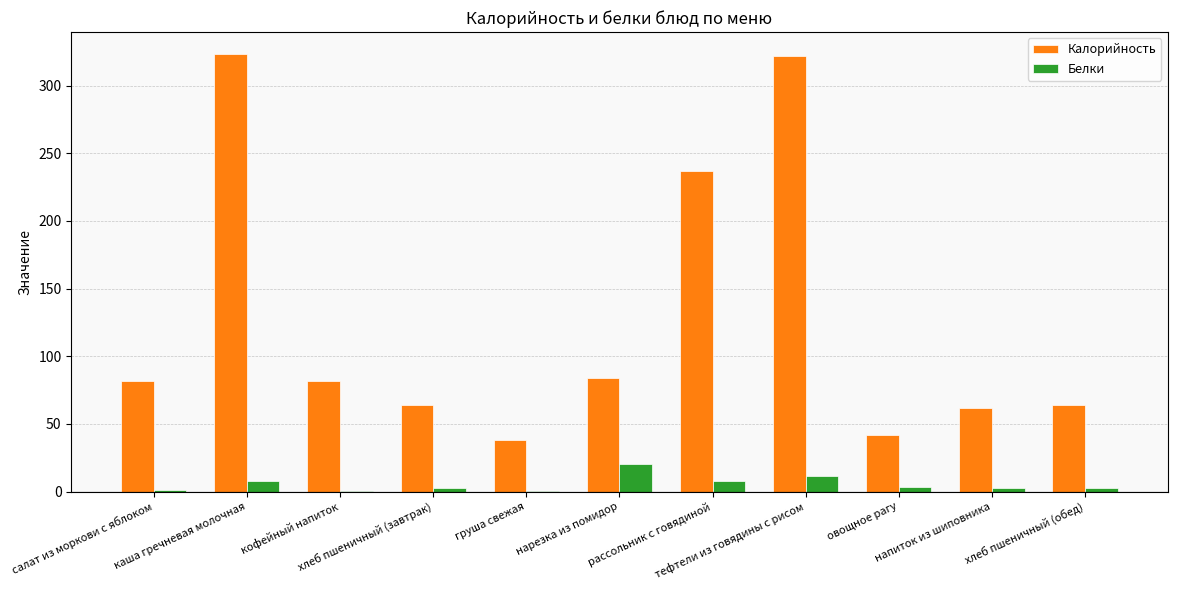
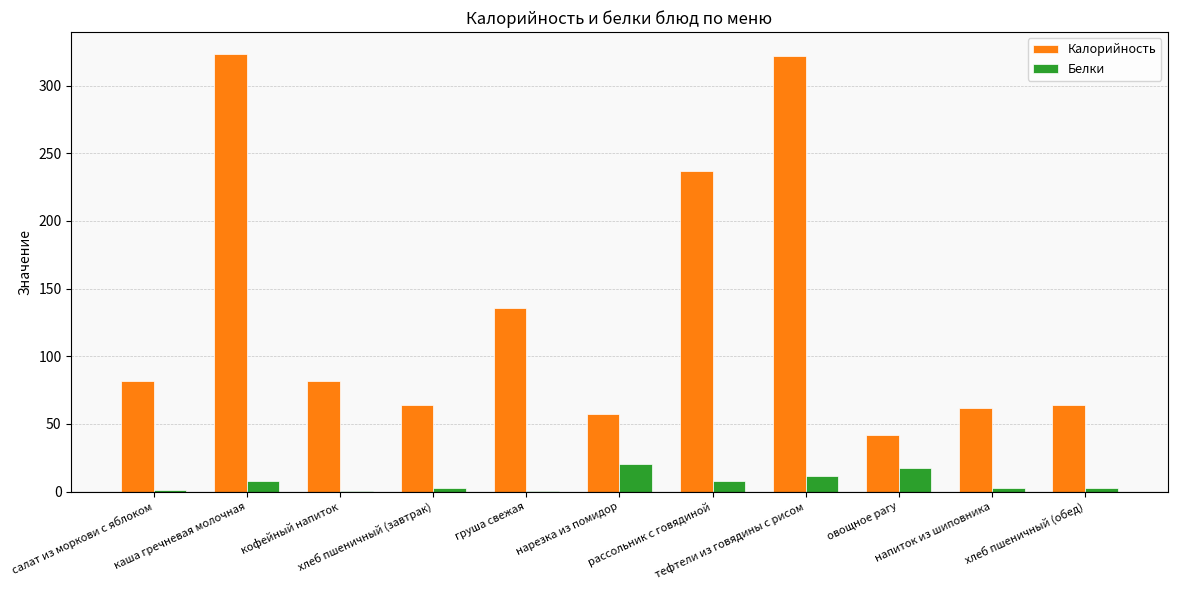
  {
    "Калорийность": {
      "салат из моркови с яблоком": 82,
      "каша гречневая молочная": 323,
      "кофейный напиток": 82,
      "хлеб пшеничный (завтрак)": 64,
-     "груша свежая": 38,
-     "нарезка из помидор": 84,
+     "груша свежая": 136,
+     "нарезка из помидор": 57,
      "рассольник с говядиной": 237,
      "тефтели из говядины с рисом": 322,
      "овощное рагу": 42,
      "напиток из шиповника": 62,
      "хлеб пшеничный (обед)": 64
    },
    "Белки": {
      "каша гречневая молочная": 8,
      "хлеб пшеничный (завтрак)": 2,
      "нарезка из помидор": 21,
      "рассольник с говядиной": 8,
      "тефтели из говядины с рисом": 11,
-     "овощное рагу": 4,
+     "овощное рагу": 18,
      "напиток из шиповника": 2,
      "хлеб пшеничный (обед)": 2
    }
  }
